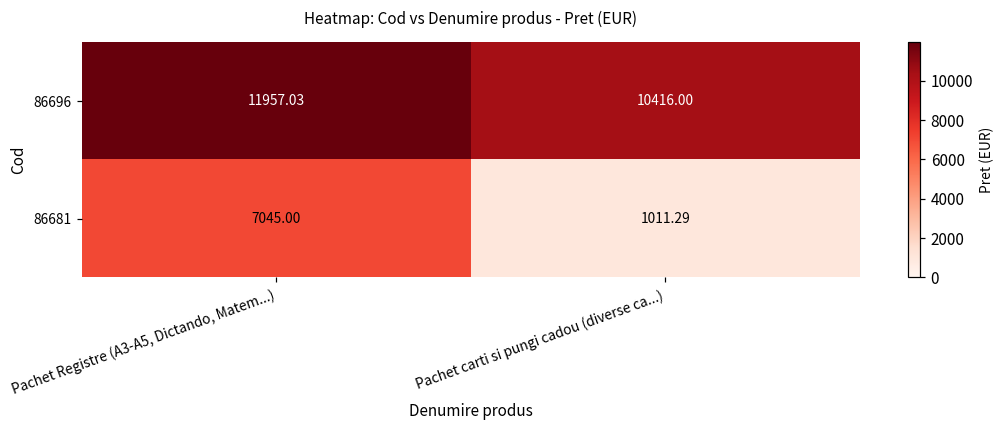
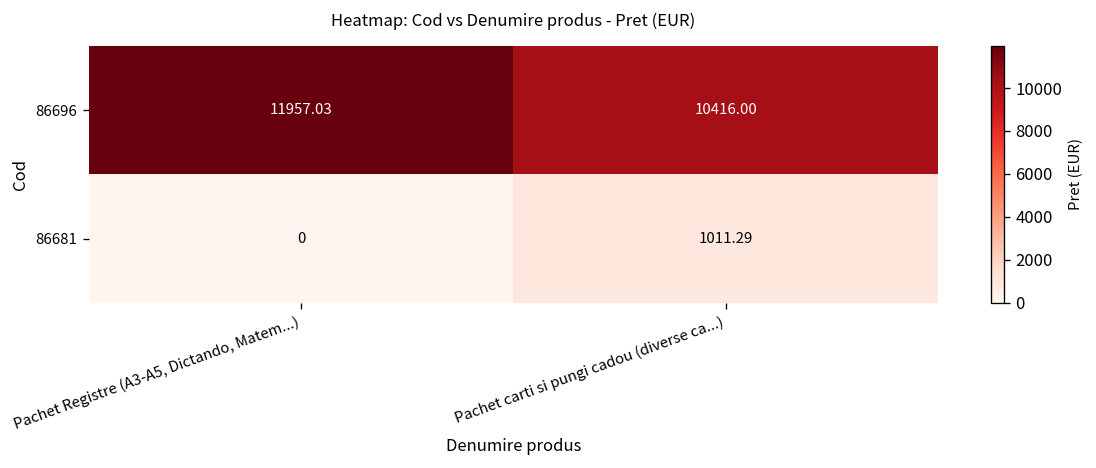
  {
    "86696": {
      "Pachet Registre (A3-A5, Dictando, Matem...)": 11957.03,
      "Pachet carti si pungi cadou (diverse ca...)": 10416.00
    },
    "86681": {
-     "Pachet Registre (A3-A5, Dictando, Matem...)": 7045.00,
+     "Pachet Registre (A3-A5, Dictando, Matem...)": 0,
      "Pachet carti si pungi cadou (diverse ca...)": 1011.29
    }
  }
